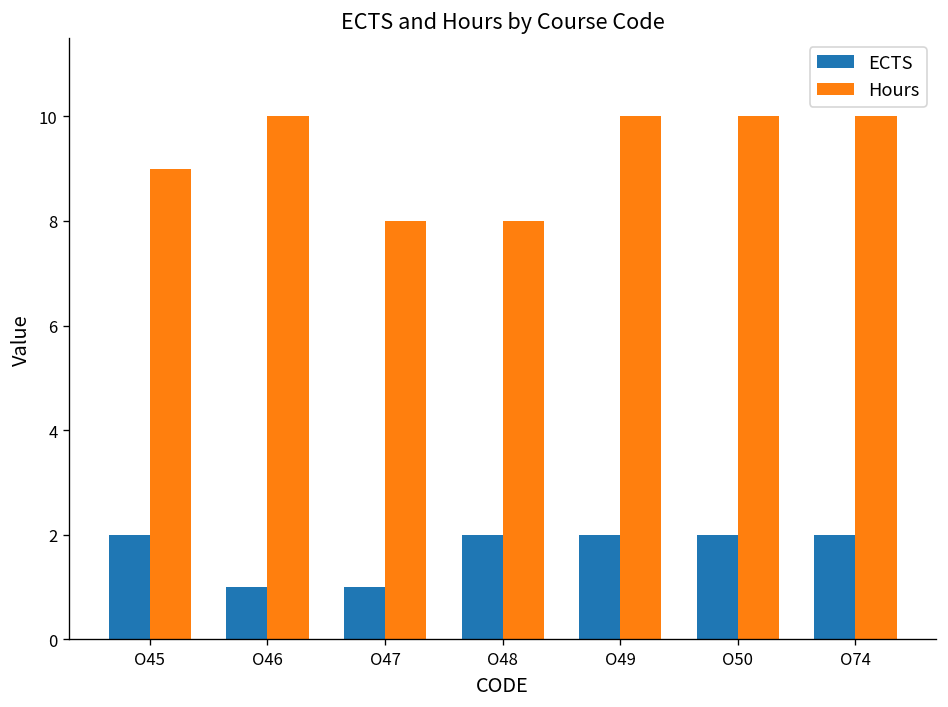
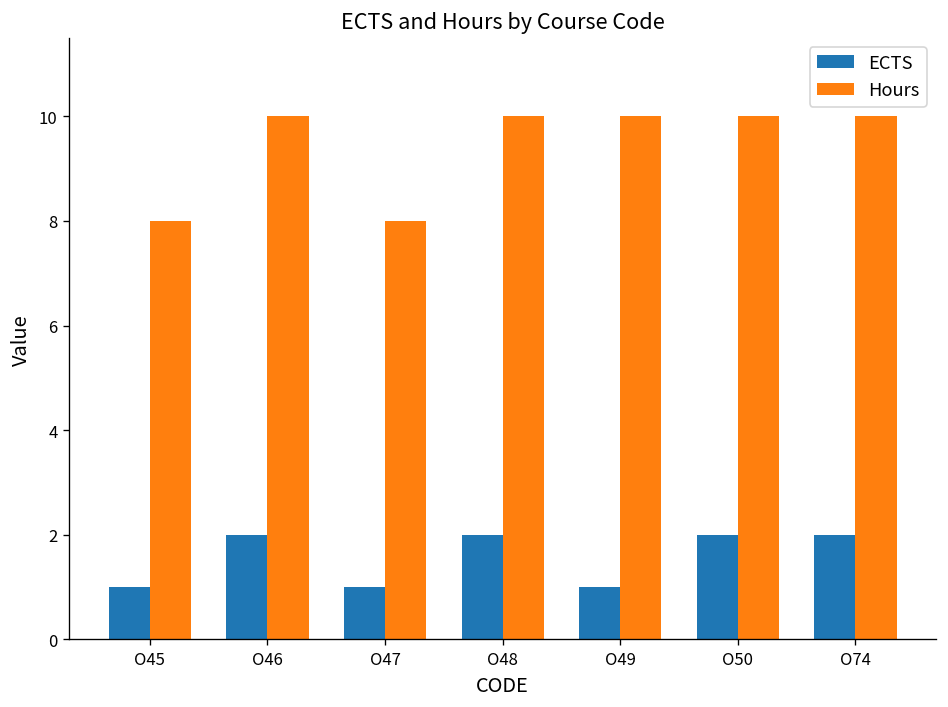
  {
    "ECTS": {
-     "O45": 2,
-     "O46": 1,
+     "O45": 1,
+     "O46": 2,
      "O47": 1,
      "O48": 2,
-     "O49": 2,
+     "O49": 1,
      "O50": 2,
      "O74": 2
    },
    "Hours": {
-     "O45": 9,
+     "O45": 8,
      "O46": 10,
      "O47": 8,
-     "O48": 8,
+     "O48": 10,
      "O49": 10,
      "O50": 10,
      "O74": 10
    }
  }
